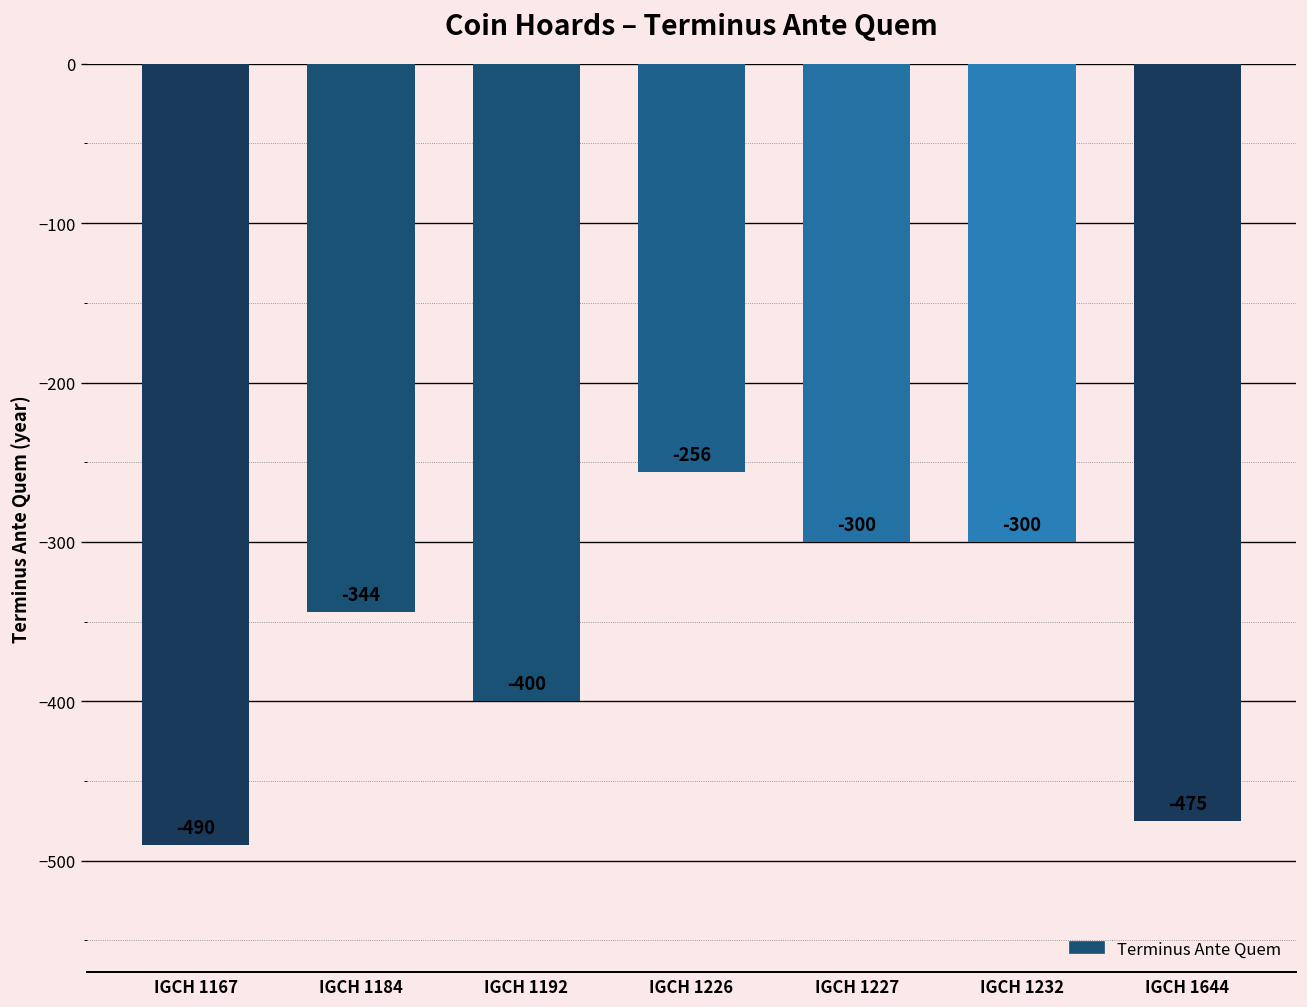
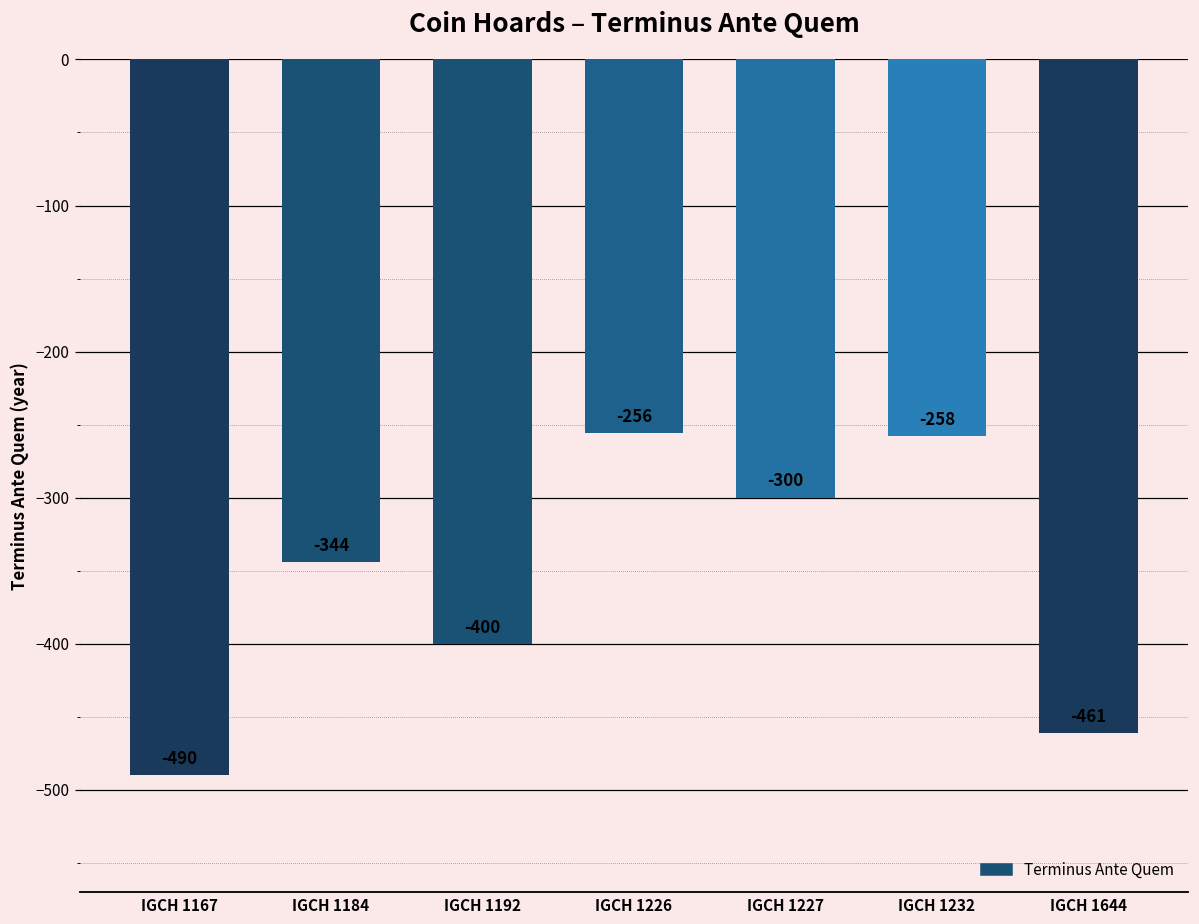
  {
    "IGCH 1167": -490,
    "IGCH 1184": -344,
    "IGCH 1192": -400,
    "IGCH 1226": -256,
    "IGCH 1227": -300,
-   "IGCH 1232": -300,
-   "IGCH 1644": -475
+   "IGCH 1232": -258,
+   "IGCH 1644": -461
  }
